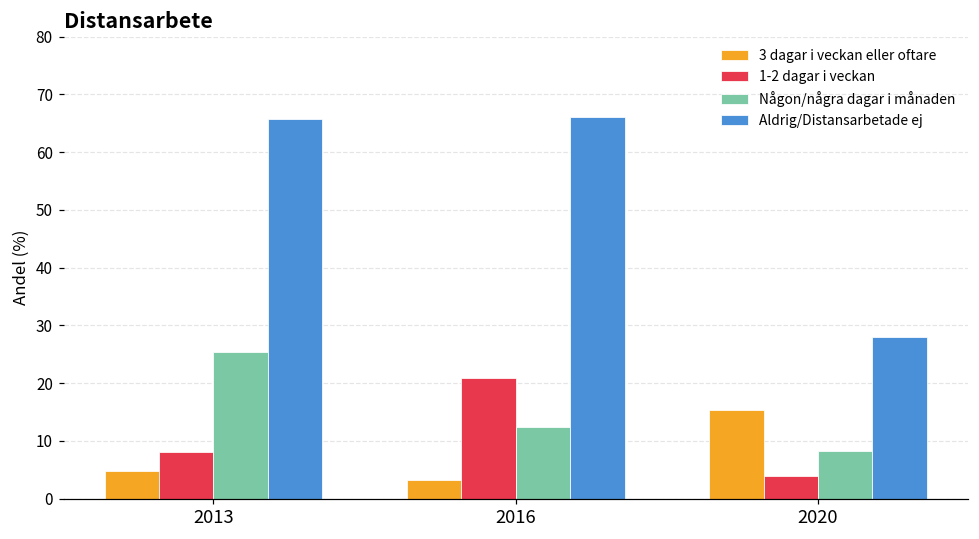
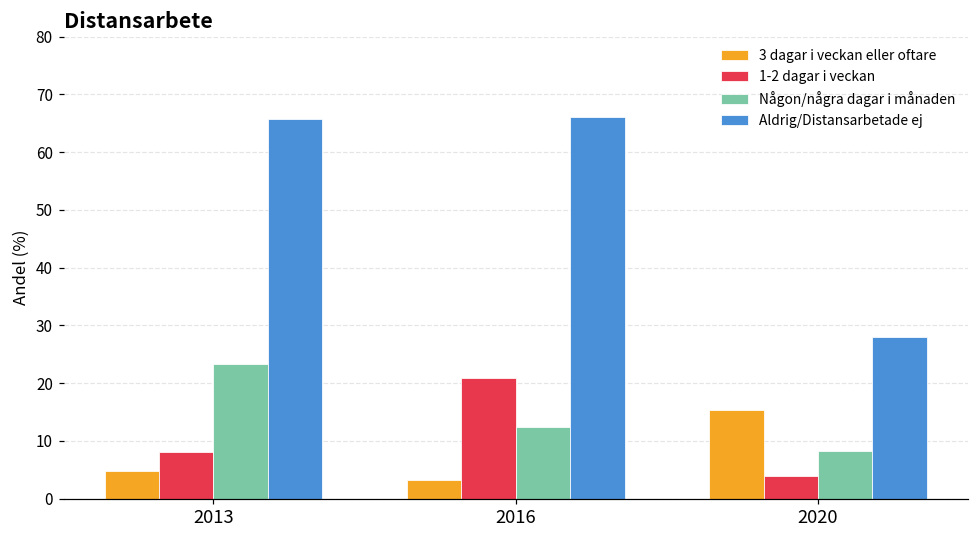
  {
    "3 dagar i veckan eller oftare": {
      "2013": 5,
      "2016": 3,
      "2020": 15
    },
    "1-2 dagar i veckan": {
      "2013": 8,
      "2016": 21,
      "2020": 4
    },
    "Någon/några dagar i månaden": {
-     "2013": 25,
+     "2013": 23,
      "2016": 12,
      "2020": 8
    },
    "Aldrig/Distansarbetade ej": {
      "2013": 66,
      "2016": 66,
      "2020": 28
    }
  }
